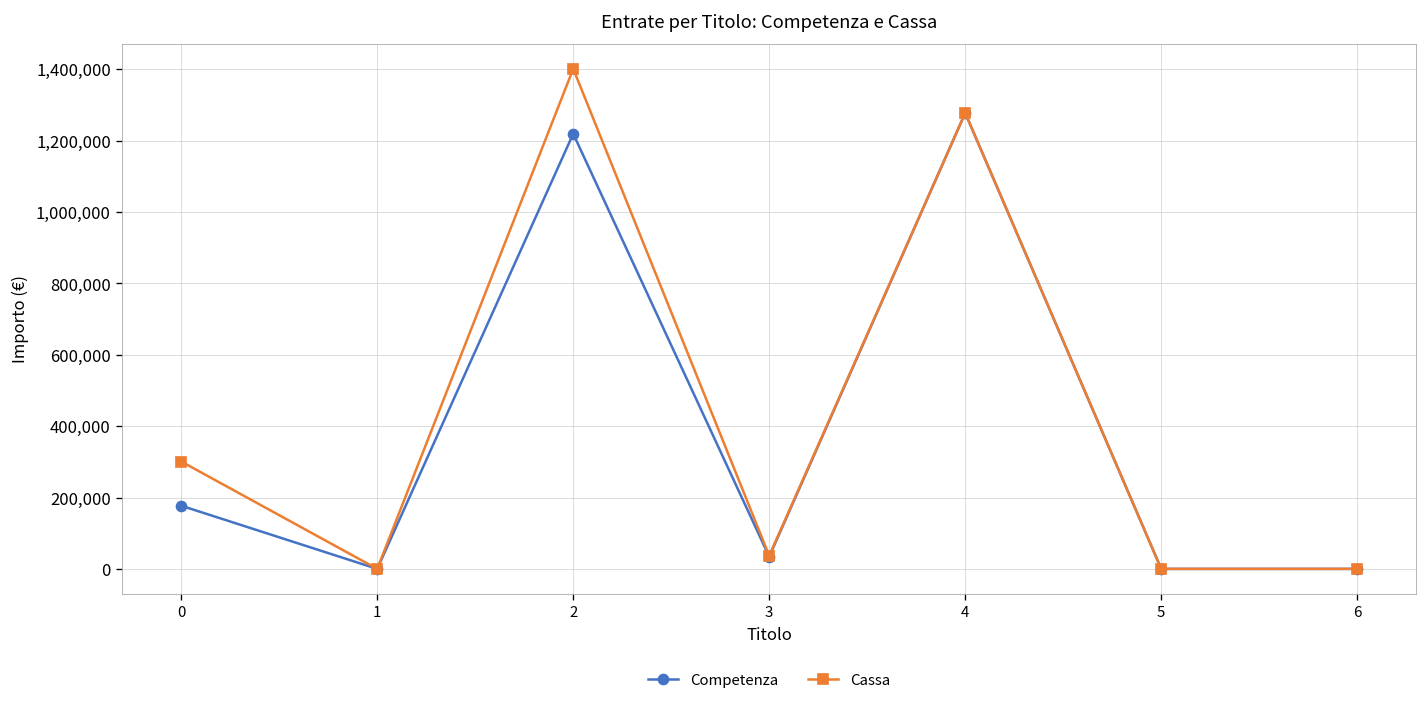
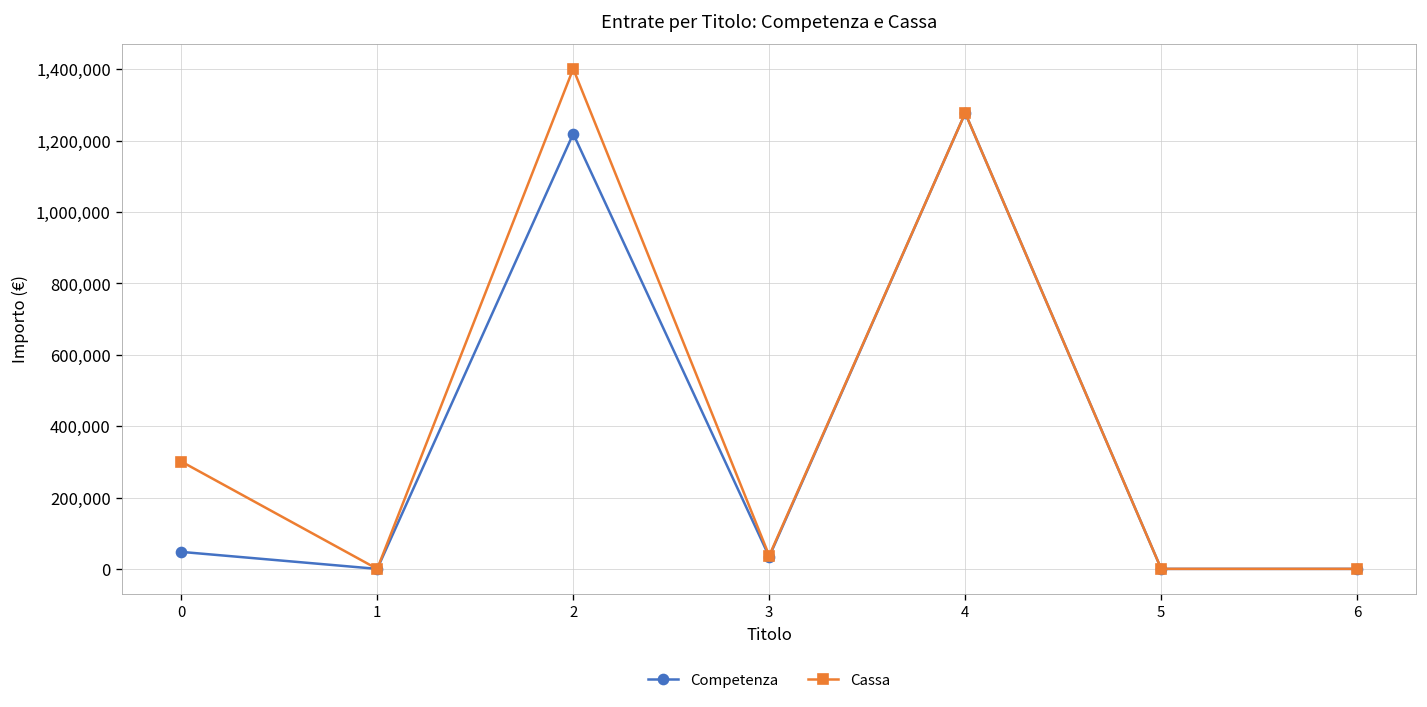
  {
    "Competenza": {
-     "0": "180,000",
+     "0": "50,000",
      "2": "1,220,000"
    },
    "Cassa": {
      "0": "300,000",
      "2": "1,400,000"
    }
  }
